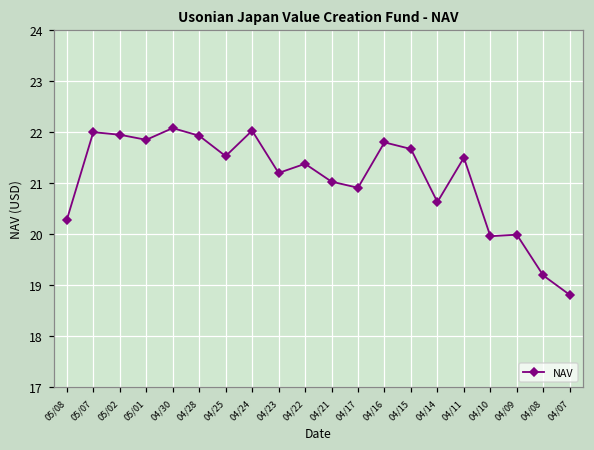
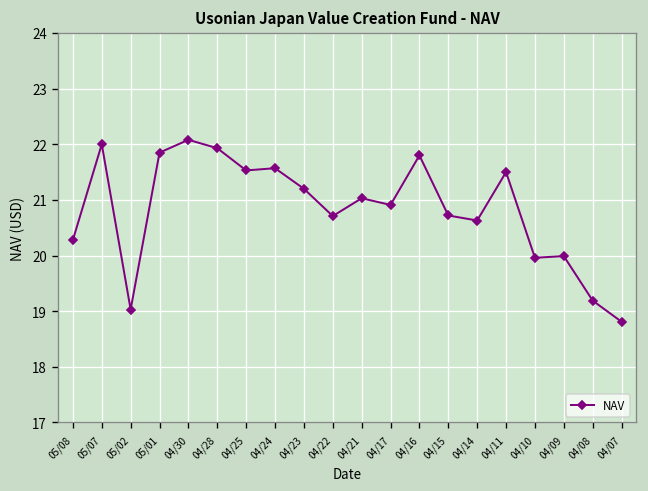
  {
    "05/08": 20.3,
    "05/07": 22.0,
-   "05/02": 22.0,
+   "05/02": 19.0,
    "05/01": 21.9,
    "04/30": 22.1,
    "04/28": 21.9,
    "04/25": 21.5,
-   "04/24": 22.0,
+   "04/24": 21.6,
    "04/23": 21.2,
-   "04/22": 21.4,
+   "04/22": 20.7,
    "04/21": 21.0,
    "04/17": 20.9,
    "04/16": 21.8,
-   "04/15": 21.7,
+   "04/15": 20.7,
    "04/14": 20.6,
    "04/11": 21.5,
    "04/10": 20.0,
    "04/09": 20.0,
    "04/08": 19.2,
    "04/07": 18.8
  }
